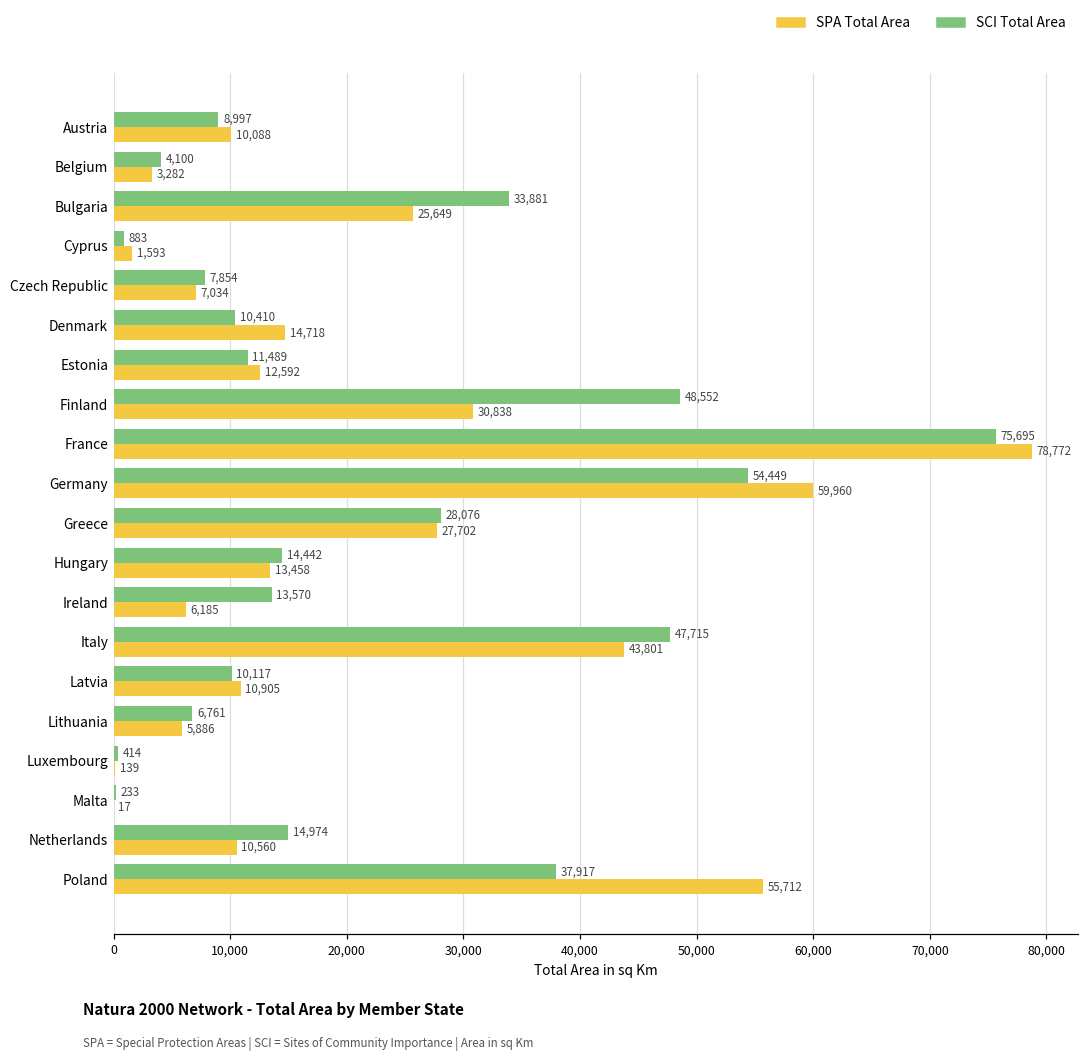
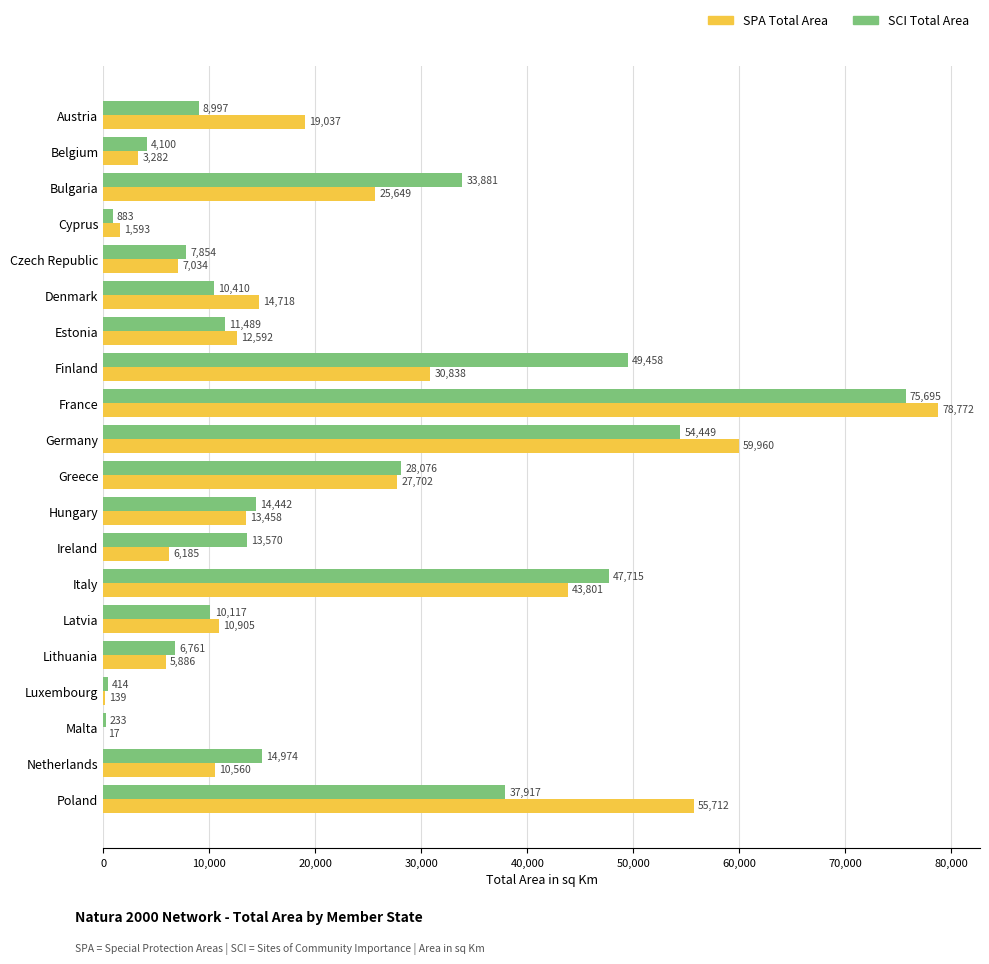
  {
    "SPA Total Area": {
-     "Austria": "10,088",
+     "Austria": "19,037",
      "Belgium": "3,282",
      "Bulgaria": "25,649",
      "Cyprus": "1,593",
      "Czech Republic": "7,034",
      "Denmark": "14,718",
      "Estonia": "12,592",
      "Finland": "30,838",
      "France": "78,772",
      "Germany": "59,960",
      "Greece": "27,702",
      "Hungary": "13,458",
      "Ireland": "6,185",
      "Italy": "43,801",
      "Latvia": "10,905",
      "Lithuania": "5,886",
      "Luxembourg": "139",
      "Malta": "17",
      "Netherlands": "10,560",
      "Poland": "55,712"
    },
    "SCI Total Area": {
      "Austria": "8,997",
      "Belgium": "4,100",
      "Bulgaria": "33,881",
      "Cyprus": "883",
      "Czech Republic": "7,854",
      "Denmark": "10,410",
      "Estonia": "11,489",
-     "Finland": "48,552",
+     "Finland": "49,458",
      "France": "75,695",
      "Germany": "54,449",
      "Greece": "28,076",
      "Hungary": "14,442",
      "Ireland": "13,570",
      "Italy": "47,715",
      "Latvia": "10,117",
      "Lithuania": "6,761",
      "Luxembourg": "414",
      "Malta": "233",
      "Netherlands": "14,974",
      "Poland": "37,917"
    }
  }
